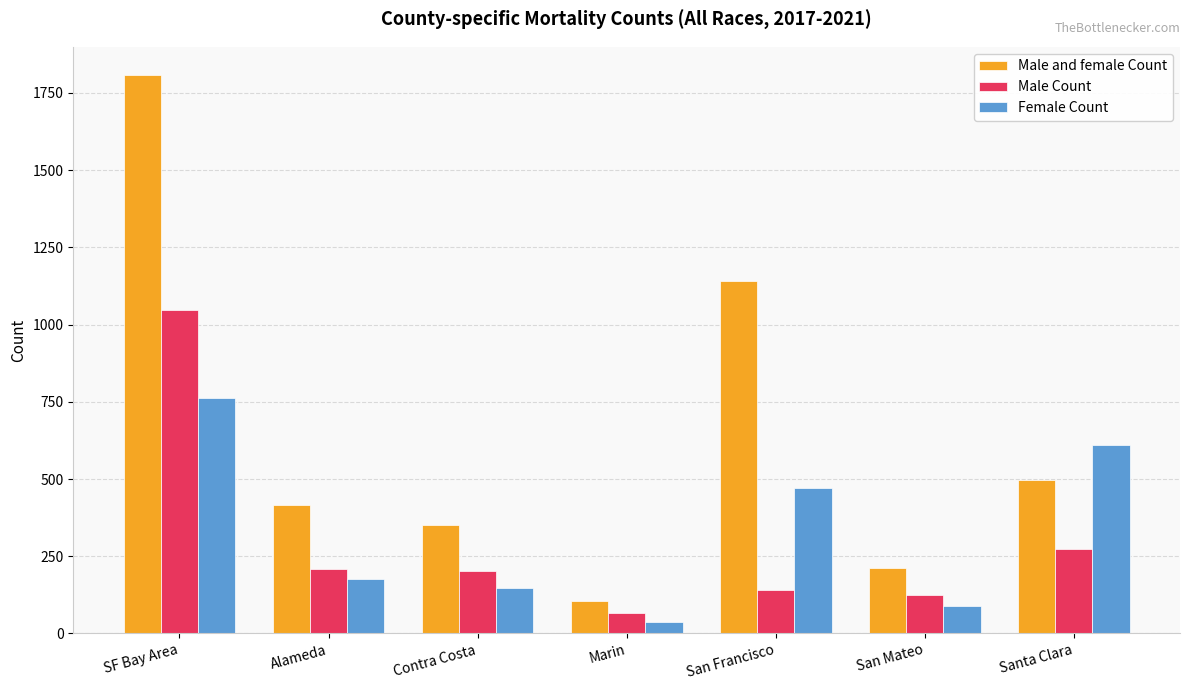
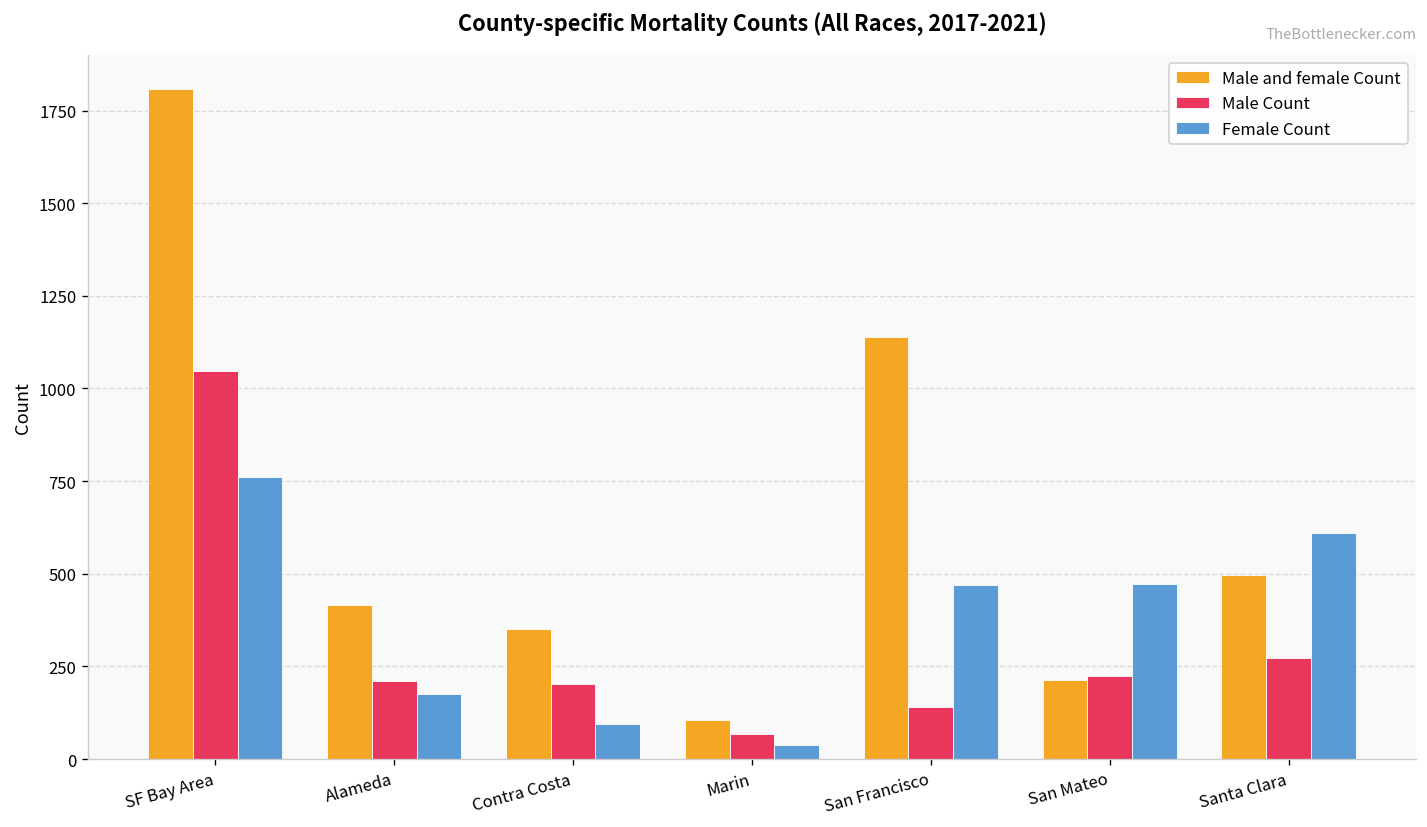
  {
    "Male and female Count": {
      "SF Bay Area": 1810,
      "Alameda": 420,
      "Contra Costa": 350,
      "Marin": 110,
      "San Francisco": 1140,
      "San Mateo": 210,
      "Santa Clara": 500
    },
    "Male Count": {
      "SF Bay Area": 1050,
      "Alameda": 210,
      "Contra Costa": 200,
      "Marin": 70,
      "San Francisco": 140,
-     "San Mateo": 130,
+     "San Mateo": 230,
      "Santa Clara": 270
    },
    "Female Count": {
      "SF Bay Area": 760,
      "Alameda": 180,
-     "Contra Costa": 150,
+     "Contra Costa": 90,
      "Marin": 40,
      "San Francisco": 470,
-     "San Mateo": 90,
+     "San Mateo": 470,
      "Santa Clara": 610
    }
  }
